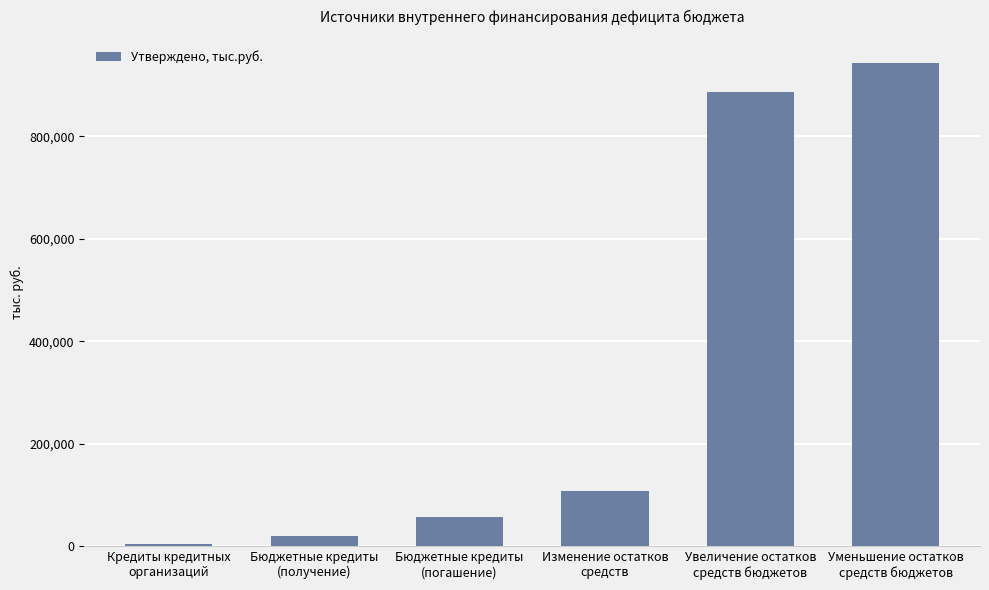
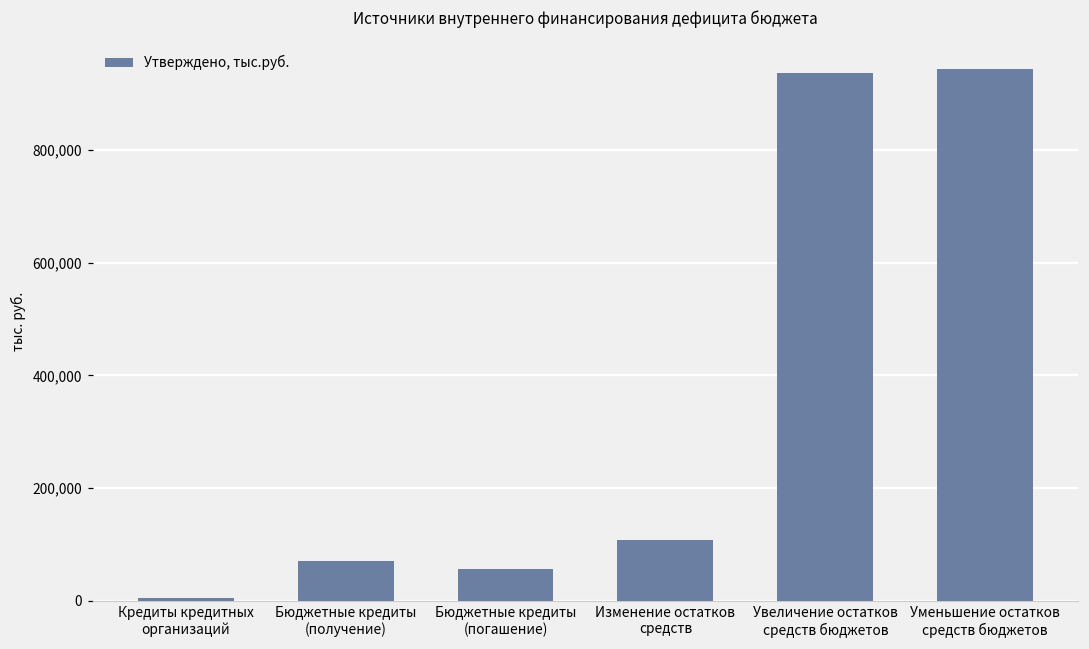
  {
    "Кредиты кредитных организаций": "10,000",
-   "Бюджетные кредиты (получение)": "20,000",
+   "Бюджетные кредиты (получение)": "70,000",
    "Бюджетные кредиты (погашение)": "60,000",
    "Изменение остатков средств": "110,000",
-   "Увеличение остатков средств бюджетов": "890,000",
+   "Увеличение остатков средств бюджетов": "940,000",
    "Уменьшение остатков средств бюджетов": "940,000"
  }
